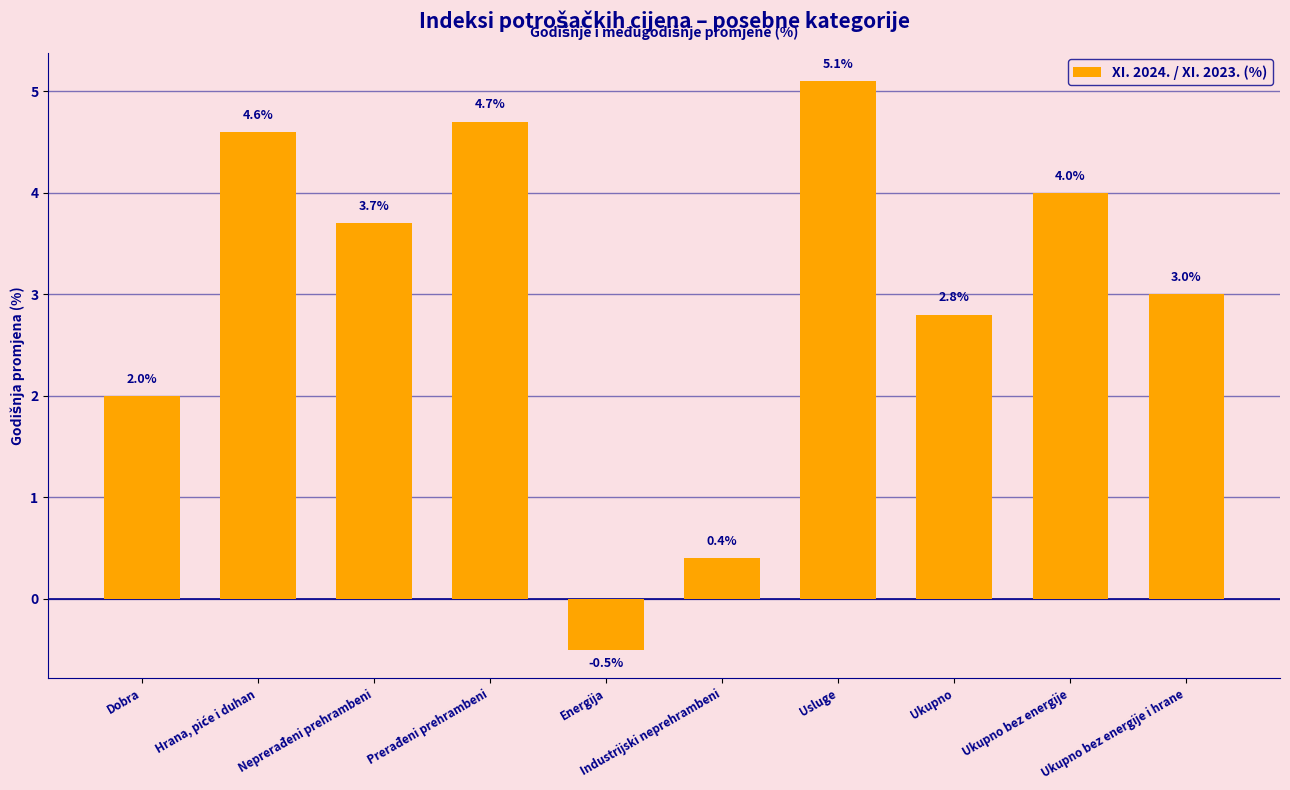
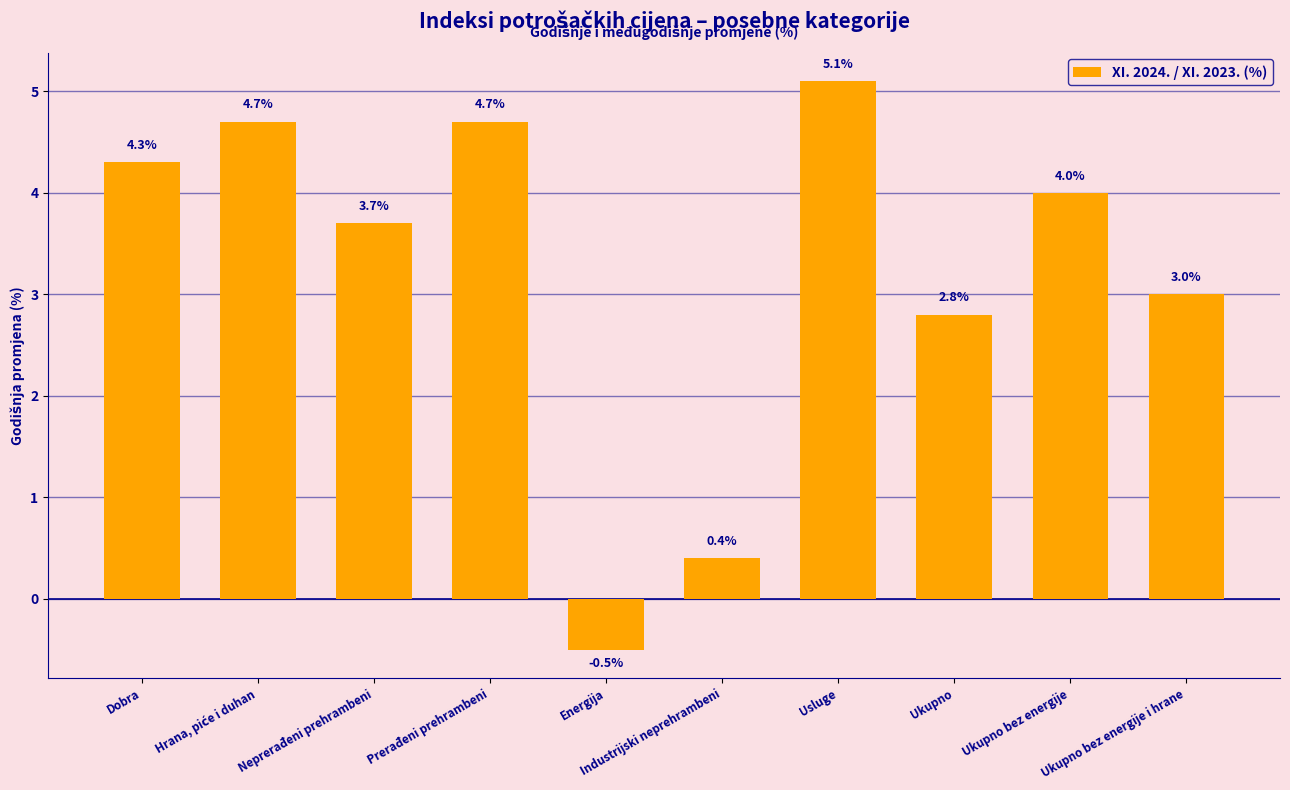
  {
-   "Dobra": "2.0%",
-   "Hrana, piće i duhan": "4.6%",
+   "Dobra": "4.3%",
+   "Hrana, piće i duhan": "4.7%",
    "Neprerađeni prehrambeni": "3.7%",
    "Prerađeni prehrambeni": "4.7%",
    "Energija": "-0.5%",
    "Industrijski neprehrambeni": "0.4%",
    "Usluge": "5.1%",
    "Ukupno": "2.8%",
    "Ukupno bez energije": "4.0%",
    "Ukupno bez energije i hrane": "3.0%"
  }
